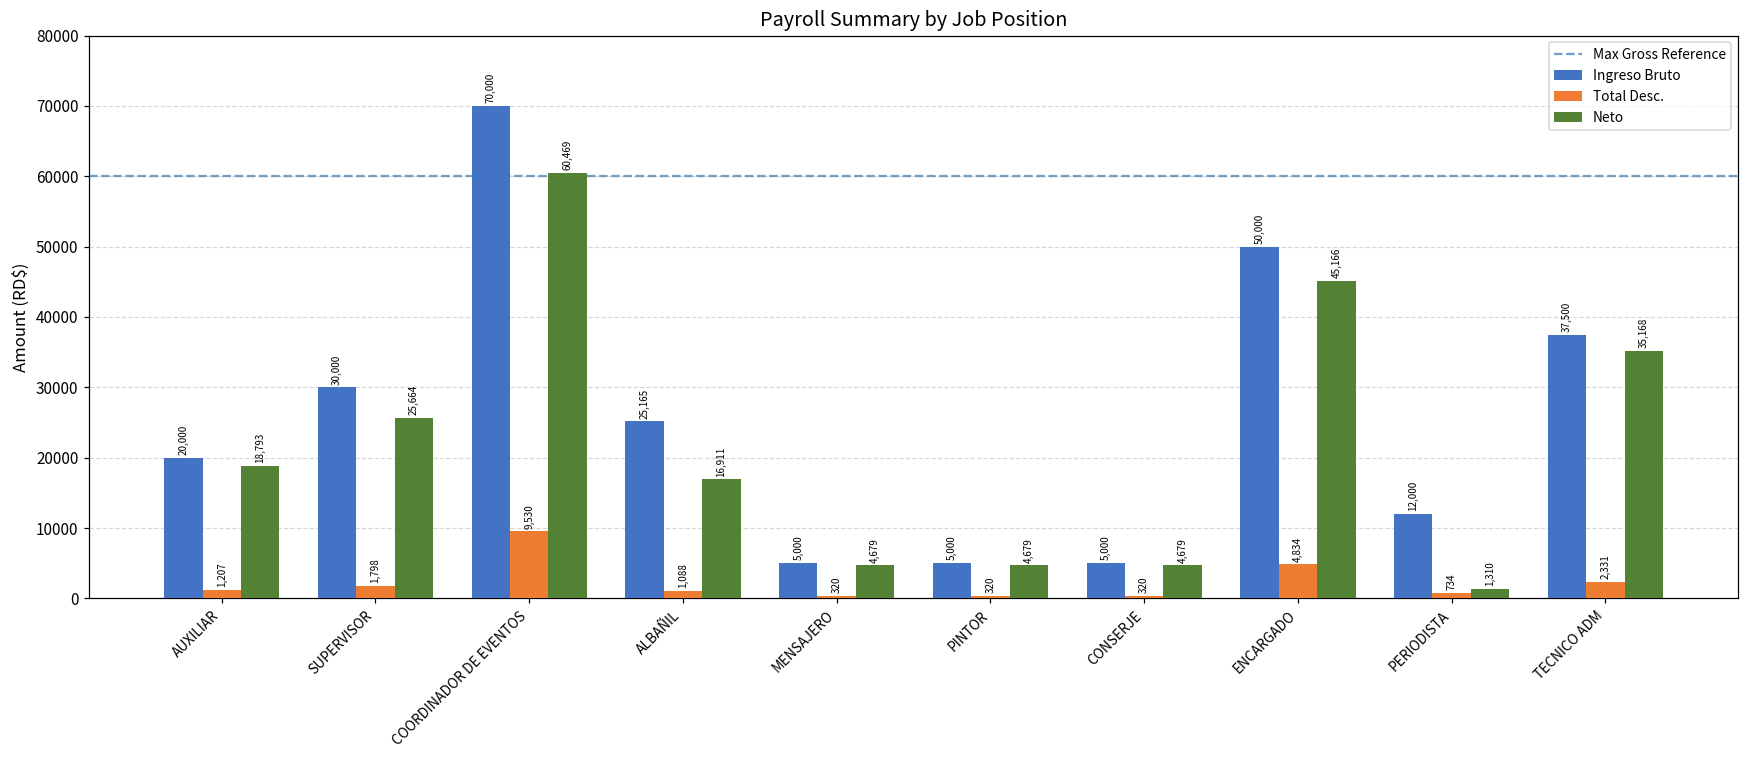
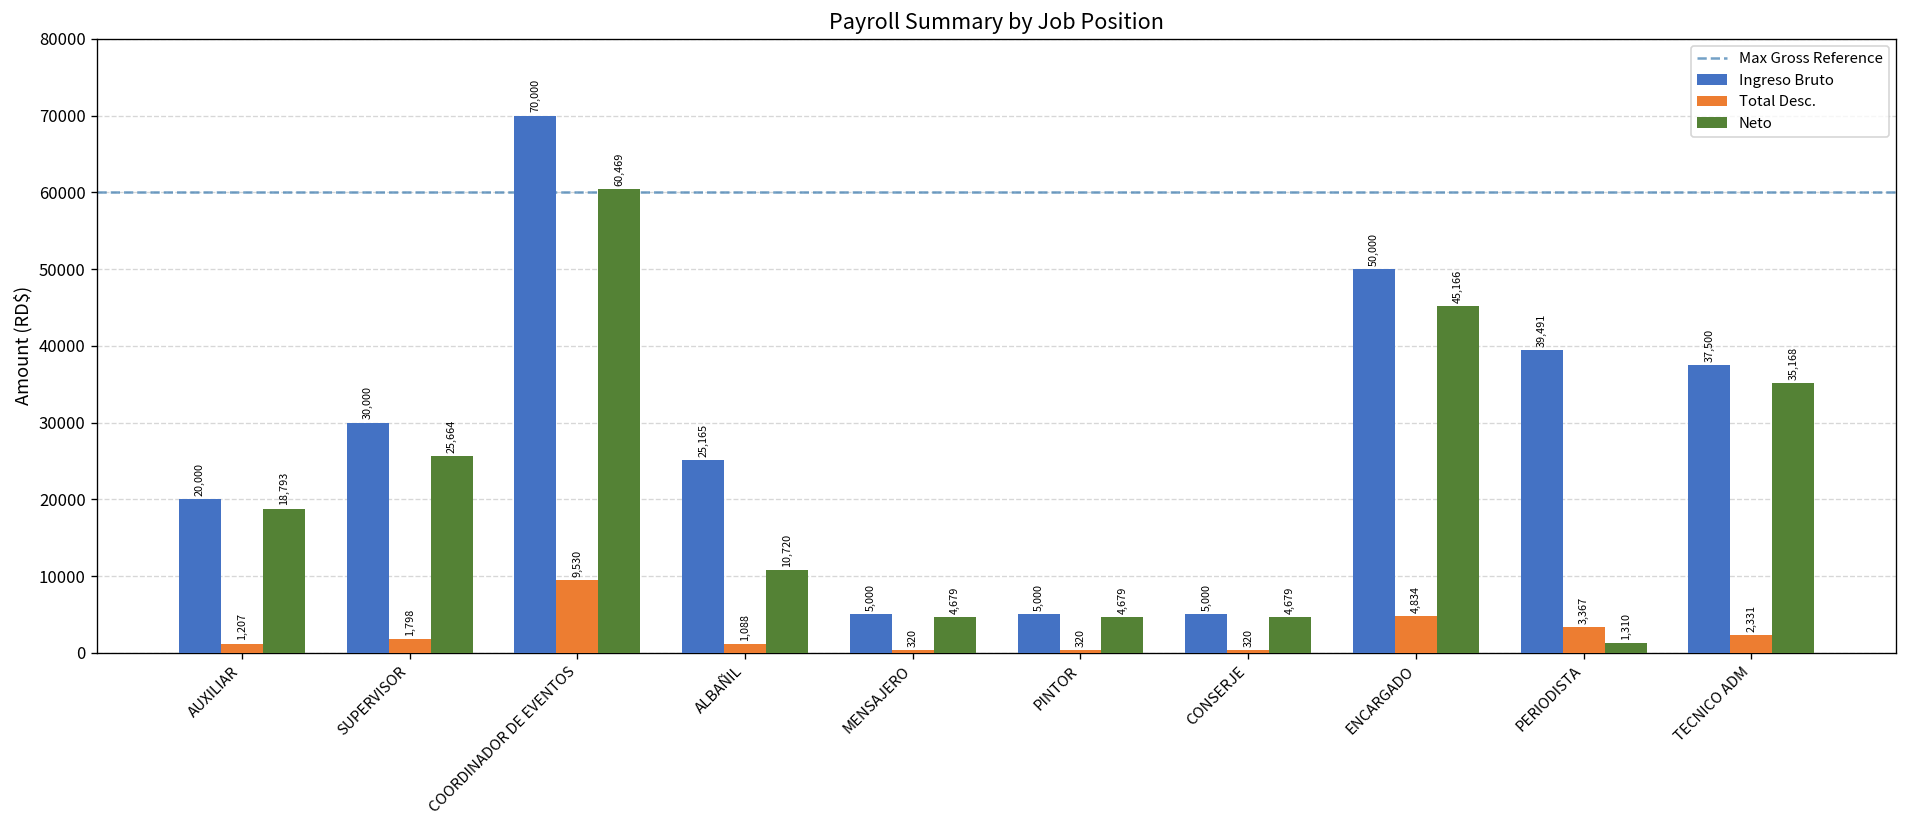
  {
    "Ingreso Bruto": {
      "AUXILIAR": "20,000",
      "SUPERVISOR": "30,000",
      "COORDINADOR DE EVENTOS": "70,000",
      "ALBAÑIL": "25,165",
      "MENSAJERO": "5,000",
      "PINTOR": "5,000",
      "CONSERJE": "5,000",
      "ENCARGADO": "50,000",
-     "PERIODISTA": "12,000",
+     "PERIODISTA": "39,491",
      "TECNICO ADM": "37,500"
    },
    "Total Desc.": {
      "AUXILIAR": "1,207",
      "SUPERVISOR": "1,798",
      "COORDINADOR DE EVENTOS": "9,530",
      "MENSAJERO": "320",
      "PINTOR": "320",
      "CONSERJE": "320",
      "ENCARGADO": "4,834",
-     "PERIODISTA": "734",
+     "PERIODISTA": "3,367",
      "TECNICO ADM": "2,331"
    },
    "Neto": {
      "AUXILIAR": "18,793",
      "SUPERVISOR": "25,664",
-     "ALBAÑIL": "16,911",
+     "ALBAÑIL": "10,720",
      "MENSAJERO": "4,679",
      "PINTOR": "4,679",
      "CONSERJE": "4,679",
      "ENCARGADO": "45,166"
    }
  }
